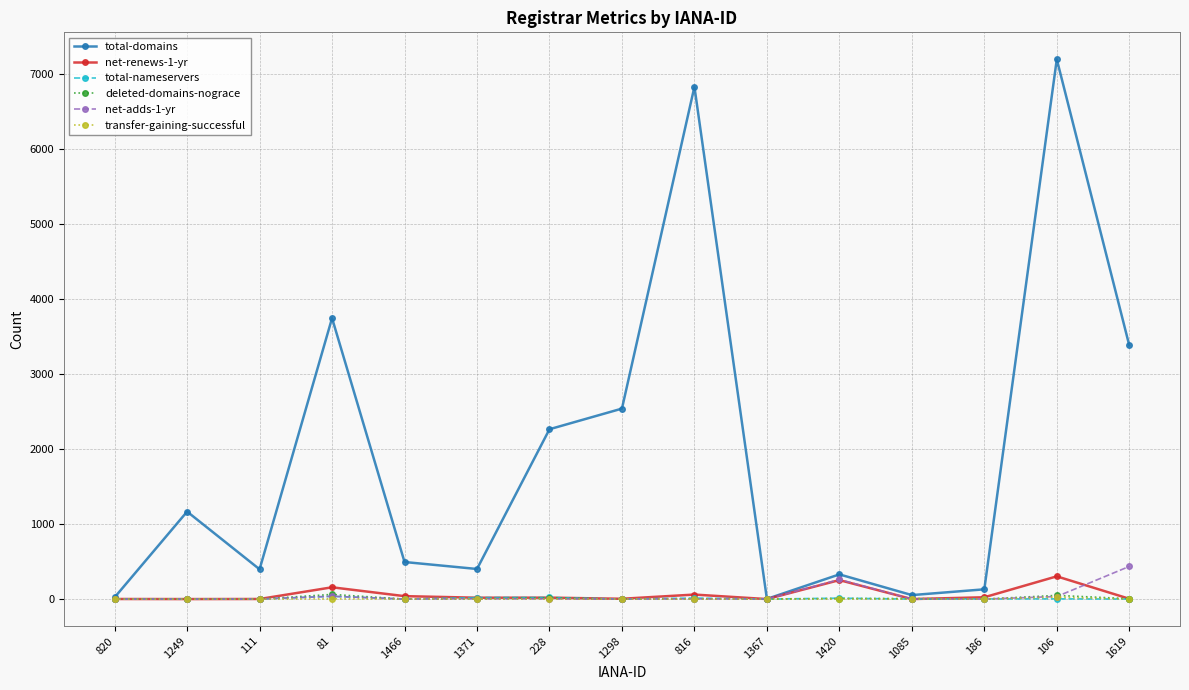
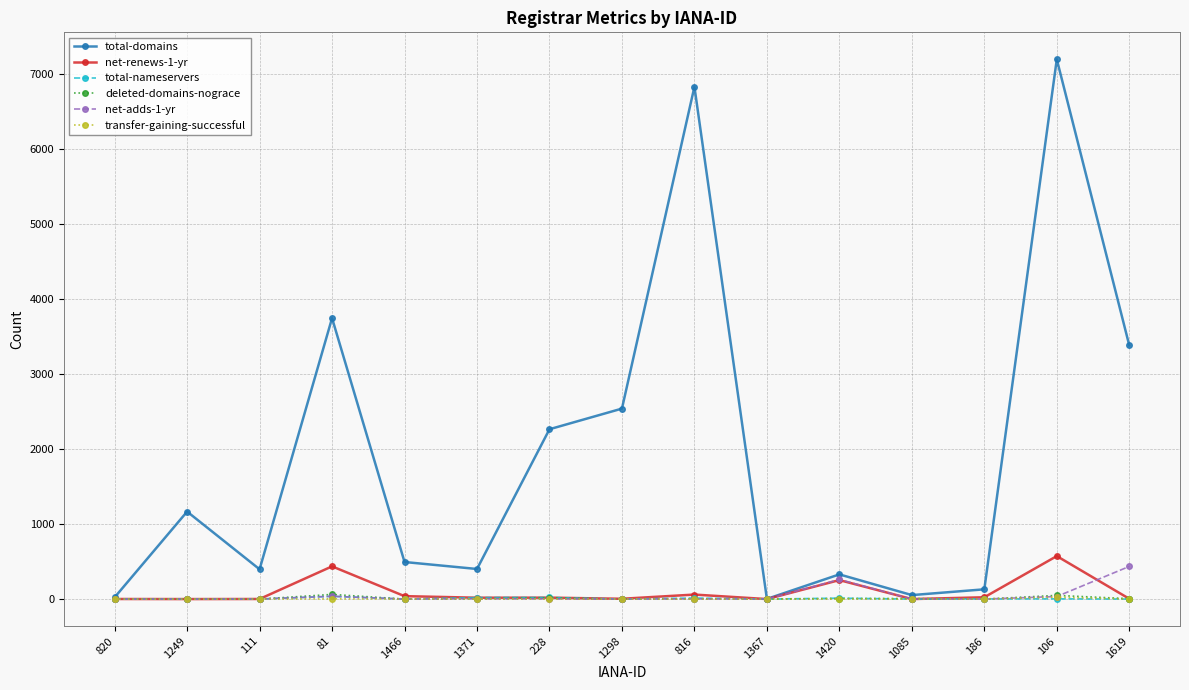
  {
    "total-domains": {
      "1249": 1200,
      "111": 400,
      "81": 3700,
      "1466": 500,
      "1371": 400,
      "228": 2300,
      "1298": 2500,
      "816": 6800,
      "1420": 300,
      "1085": 100,
      "186": 100,
      "106": 7200,
      "1619": 3400
    },
    "net-renews-1-yr": {
-     "81": 200,
+     "81": 400,
      "1466": 0,
      "816": 100,
-     "106": 300
+     "106": 600
    },
    "net-adds-1-yr": {
      "1619": 400
    }
  }
